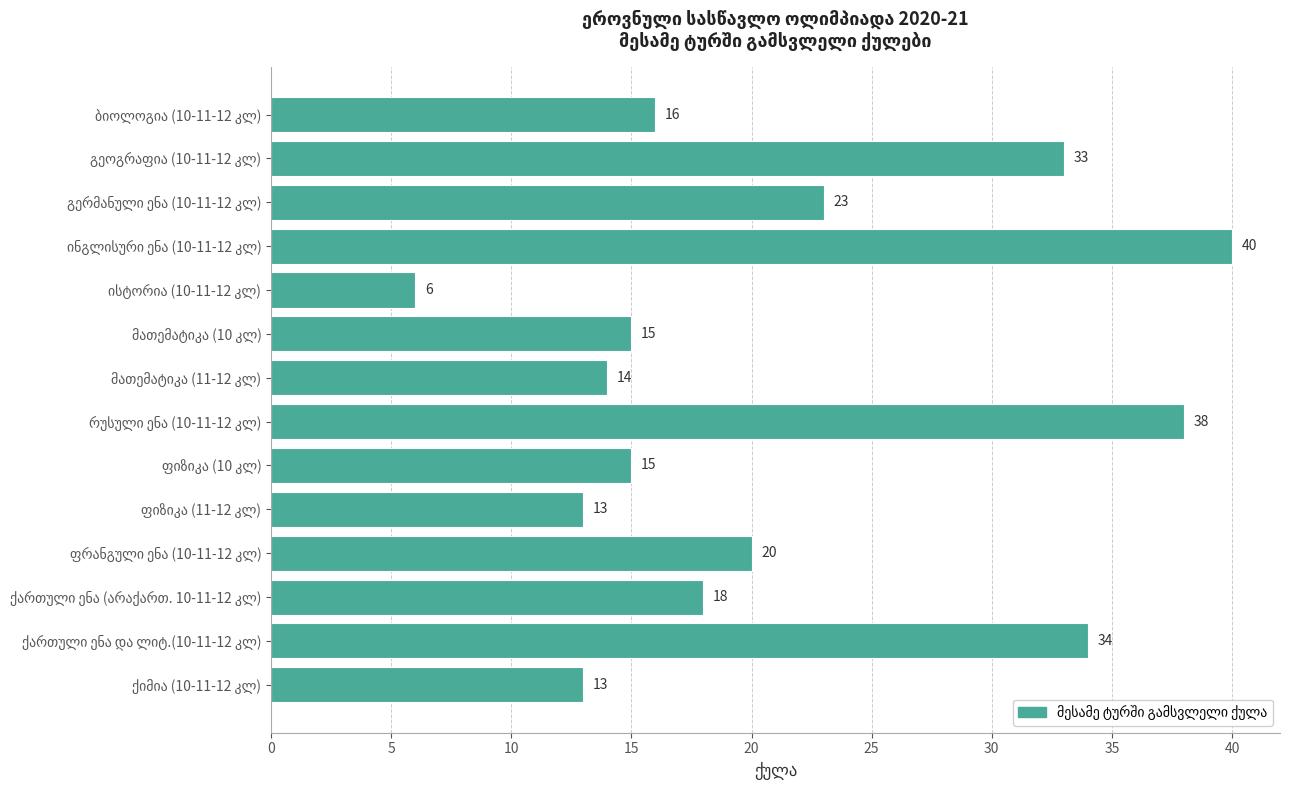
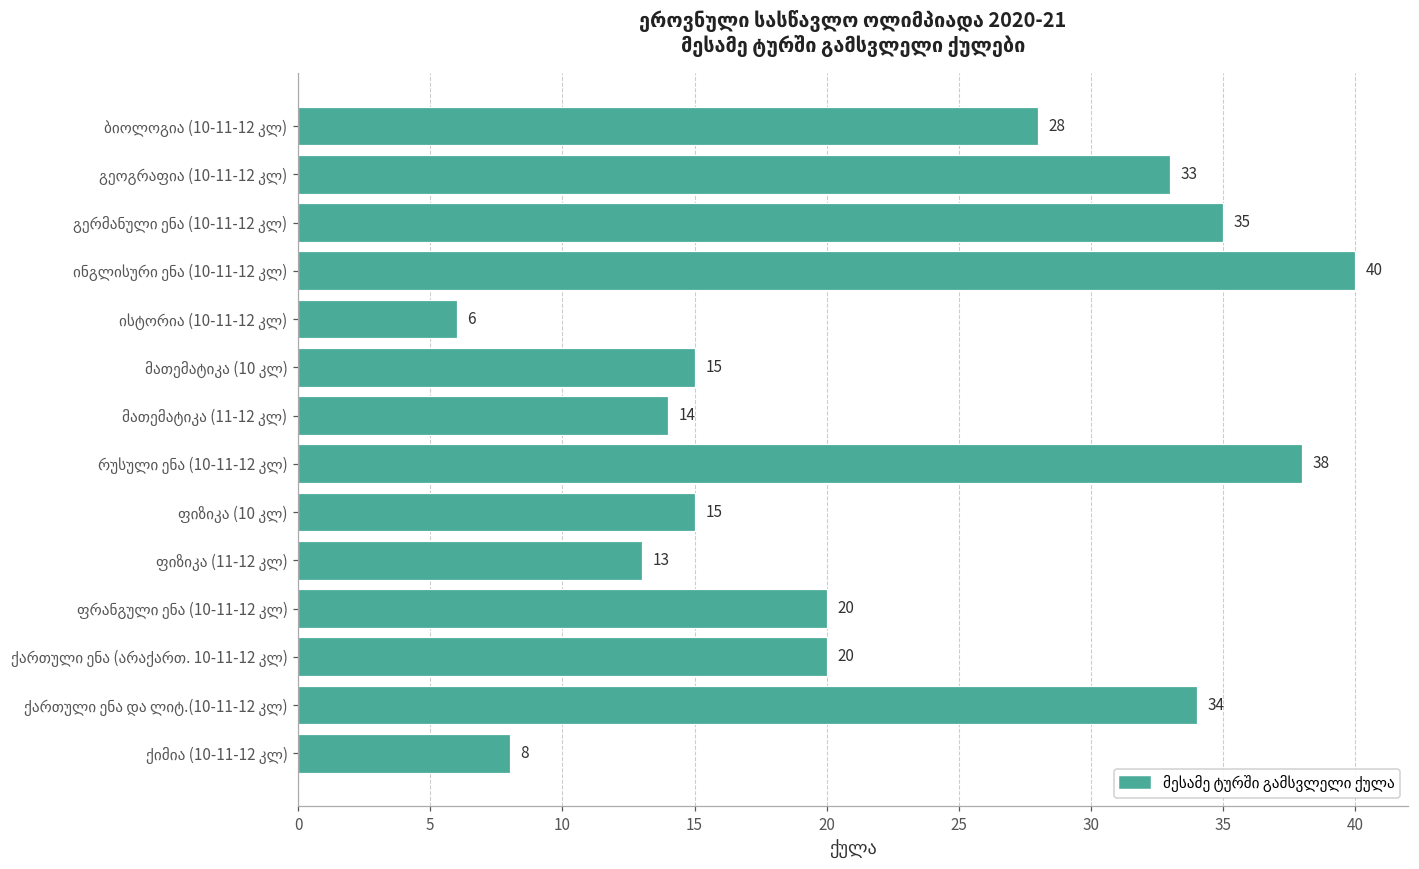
  {
-   "ბიოლოგია (10-11-12 კლ)": 16,
+   "ბიოლოგია (10-11-12 კლ)": 28,
    "გეოგრაფია (10-11-12 კლ)": 33,
-   "გერმანული ენა (10-11-12 კლ)": 23,
+   "გერმანული ენა (10-11-12 კლ)": 35,
    "ინგლისური ენა (10-11-12 კლ)": 40,
    "ისტორია (10-11-12 კლ)": 6,
    "მათემატიკა (10 კლ)": 15,
    "მათემატიკა (11-12 კლ)": 14,
    "რუსული ენა (10-11-12 კლ)": 38,
    "ფიზიკა (10 კლ)": 15,
    "ფიზიკა (11-12 კლ)": 13,
    "ფრანგული ენა (10-11-12 კლ)": 20,
-   "ქართული ენა (არაქართ. 10-11-12 კლ)": 18,
+   "ქართული ენა (არაქართ. 10-11-12 კლ)": 20,
    "ქართული ენა და ლიტ.(10-11-12 კლ)": 34,
-   "ქიმია (10-11-12 კლ)": 13
+   "ქიმია (10-11-12 კლ)": 8
  }
